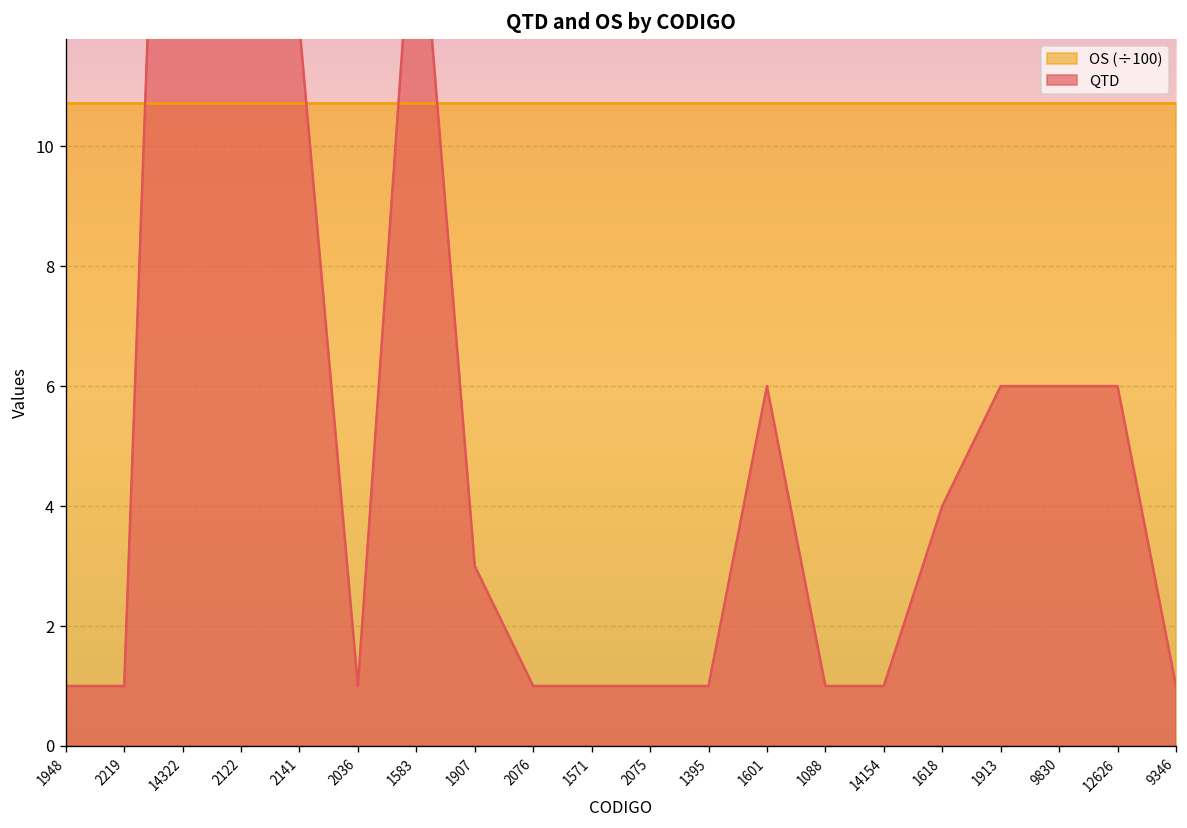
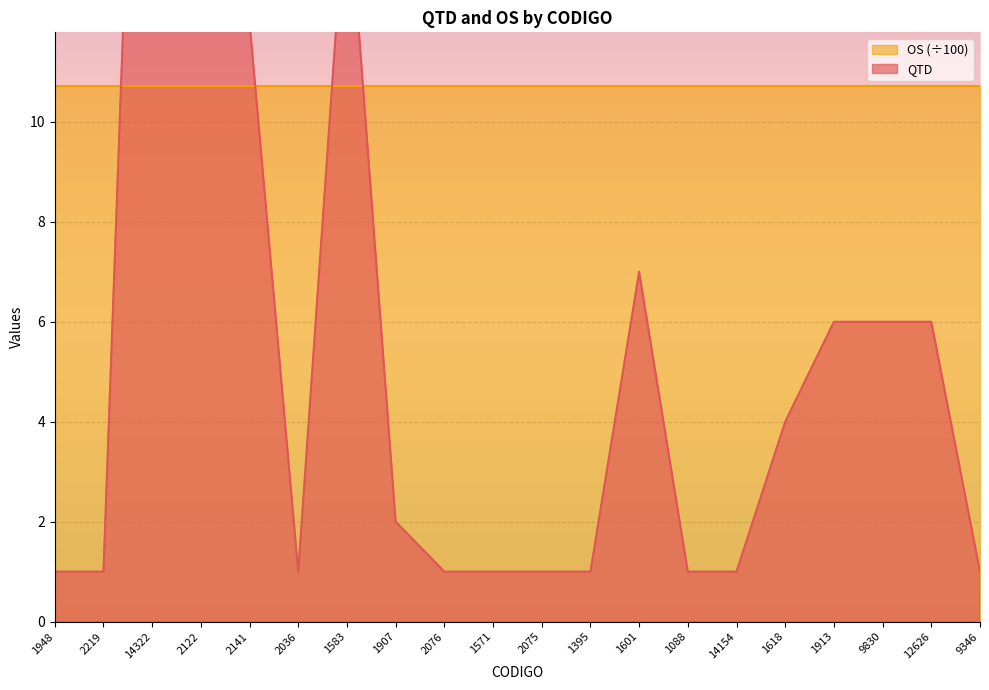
  {
    "OS (÷100)": {
      "1948": 10.7,
      "2219": 10.7,
      "14322": 10.7,
      "2122": 10.7,
      "2141": 10.7,
      "2036": 10.7,
      "1583": 10.7,
      "1907": 10.7,
      "2076": 10.7,
      "1571": 10.7,
      "2075": 10.7,
      "1395": 10.7,
      "1601": 10.7,
      "1088": 10.7,
      "14154": 10.7,
      "1618": 10.7,
      "1913": 10.7,
      "9830": 10.7,
      "12626": 10.7,
      "9346": 10.7
    },
    "QTD": {
      "1948": 1,
      "2219": 1,
      "2036": 1,
-     "1907": 3,
+     "1907": 2,
      "2076": 1,
      "1571": 1,
      "2075": 1,
      "1395": 1,
-     "1601": 6,
+     "1601": 7,
      "1088": 1,
      "14154": 1,
      "1618": 4,
      "1913": 6,
      "9830": 6,
      "12626": 6,
      "9346": 1
    }
  }
